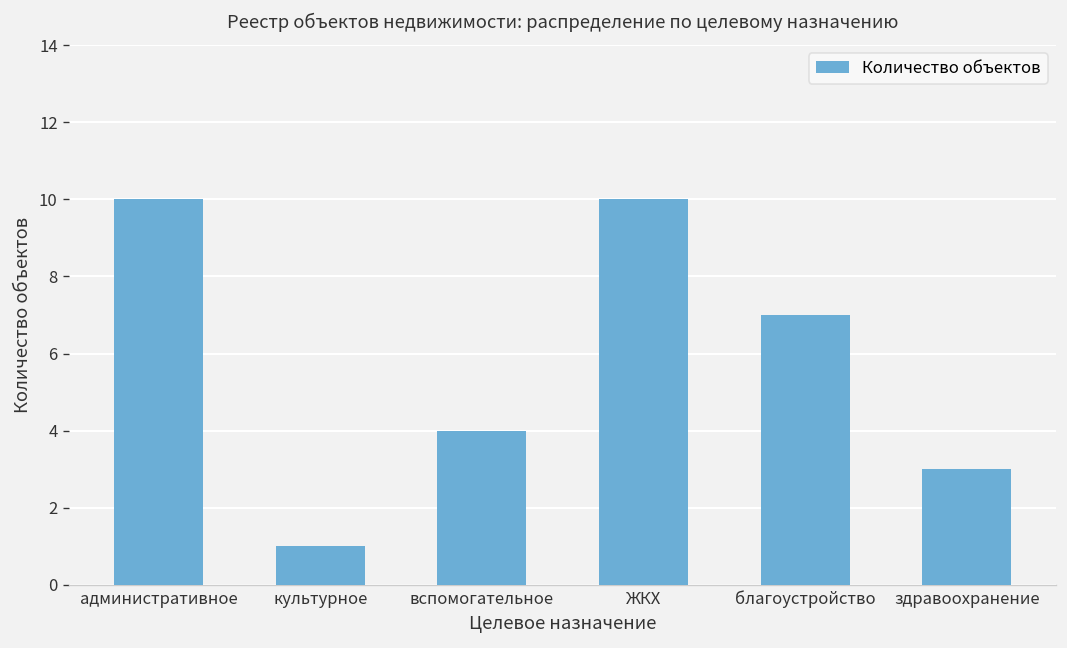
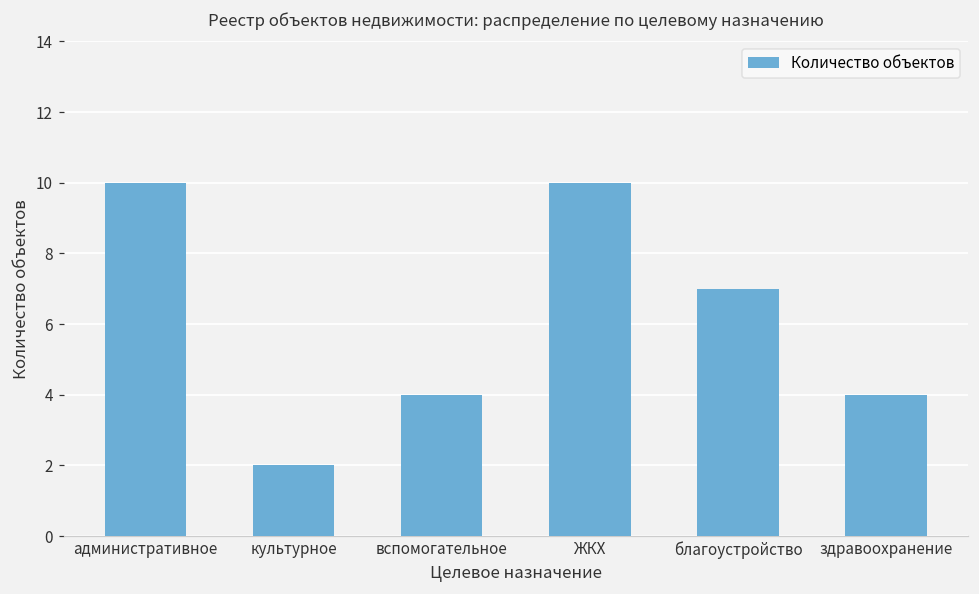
  {
    "административное": 10,
-   "культурное": 1,
+   "культурное": 2,
    "вспомогательное": 4,
    "ЖКХ": 10,
    "благоустройство": 7,
-   "здравоохранение": 3
+   "здравоохранение": 4
  }
